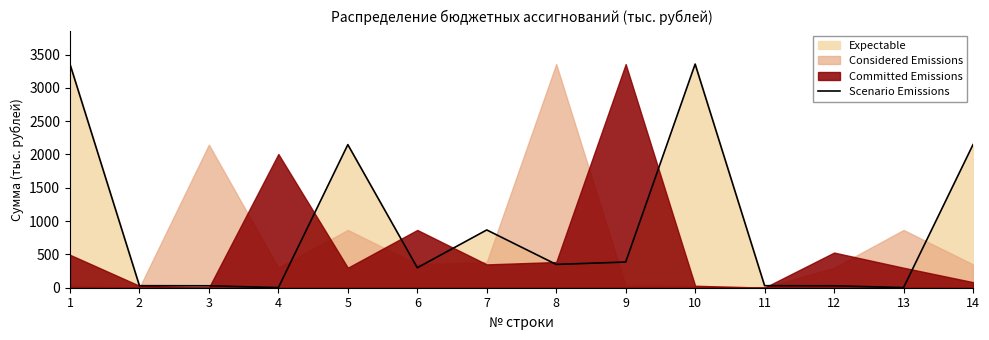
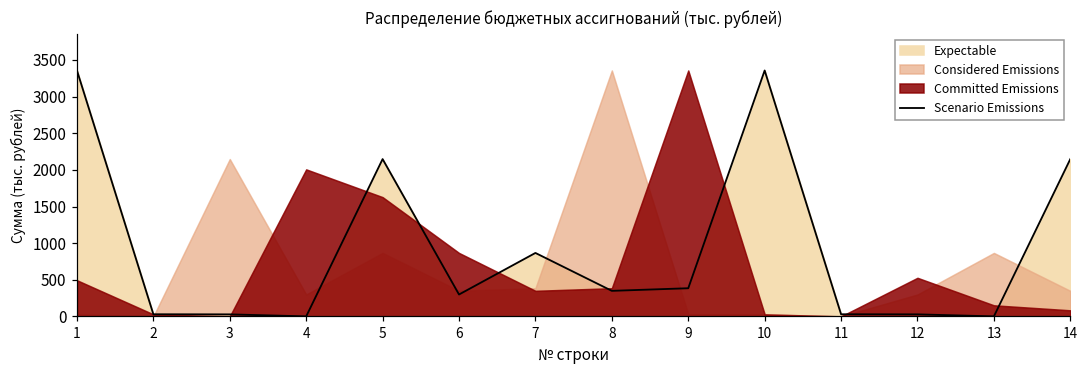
  {
    "Committed Emissions": {
      "1": 500,
      "4": 2000,
-     "5": 300,
+     "5": 1600,
      "6": 900,
      "9": 3400,
      "12": 500,
-     "13": 300,
+     "13": 200,
      "14": 100
    }
  }
